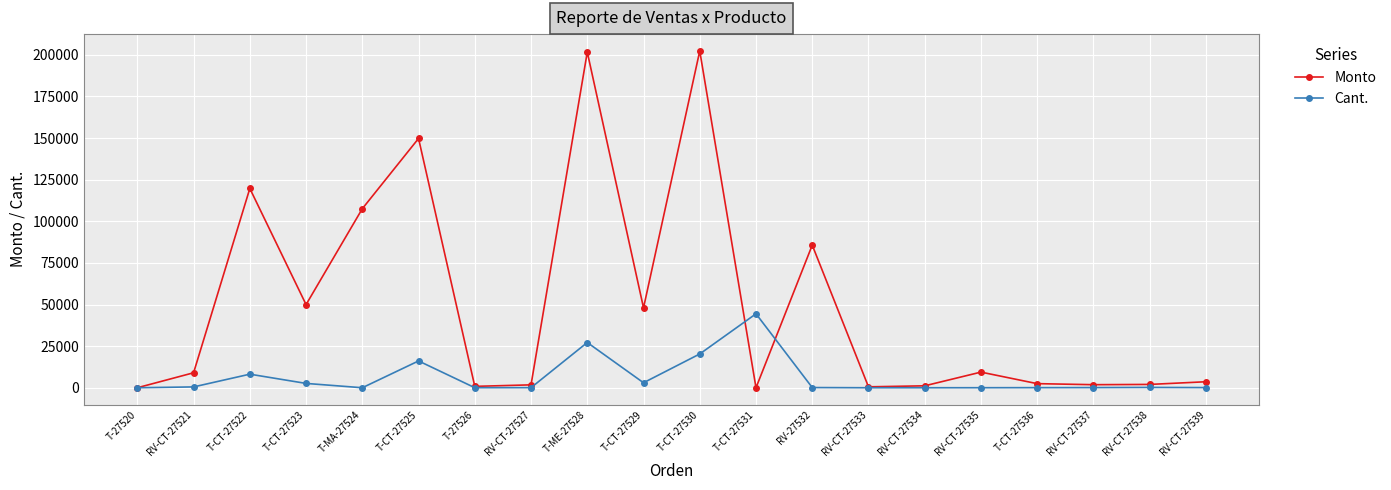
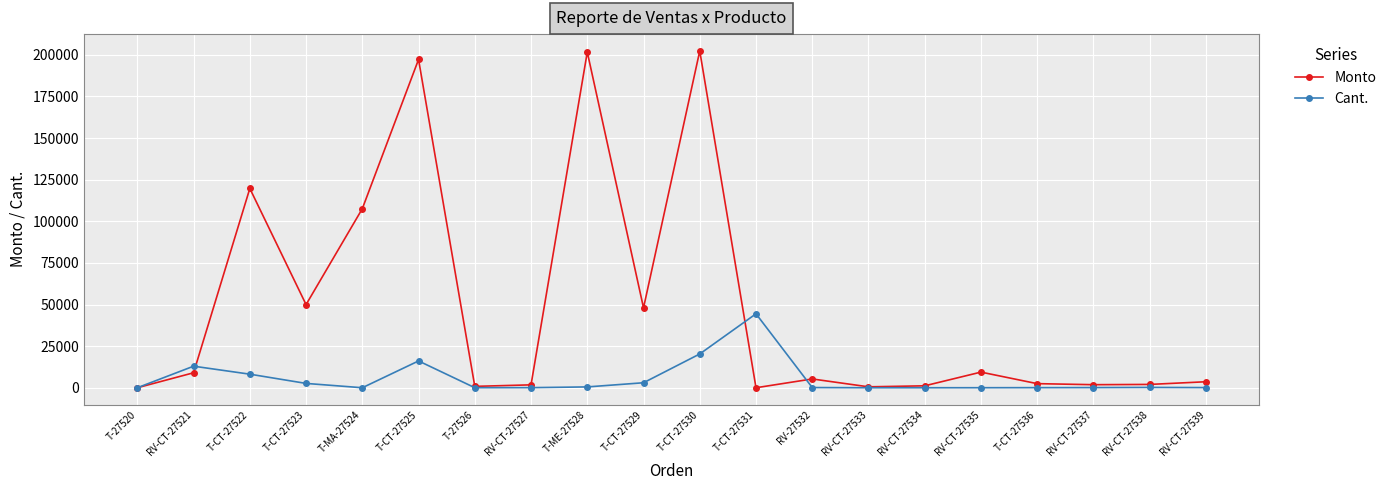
  {
    "Monto": {
      "RV-CT-27521": 9000,
      "T-CT-27522": 120000,
      "T-CT-27523": 50000,
      "T-MA-27524": 108000,
-     "T-CT-27525": 150000,
+     "T-CT-27525": 197000,
      "RV-CT-27527": 2000,
      "T-ME-27528": 202000,
      "T-CT-27529": 48000,
      "T-CT-27530": 202000,
      "T-CT-27531": 0,
-     "RV-27532": 86000,
+     "RV-27532": 5000,
      "RV-CT-27535": 9000,
      "T-CT-27536": 2000,
      "RV-CT-27537": 2000,
      "RV-CT-27538": 2000,
      "RV-CT-27539": 4000
    },
    "Cant.": {
-     "RV-CT-27521": 1000,
+     "RV-CT-27521": 13000,
      "T-CT-27522": 8000,
      "T-CT-27523": 3000,
      "T-MA-27524": 0,
      "T-CT-27525": 16000,
      "RV-CT-27527": 0,
-     "T-ME-27528": 27000,
+     "T-ME-27528": 1000,
      "T-CT-27529": 3000,
      "T-CT-27530": 20000,
      "T-CT-27531": 44000,
      "RV-27532": 0,
      "RV-CT-27535": 0,
      "T-CT-27536": 0,
      "RV-CT-27537": 0,
      "RV-CT-27538": 0,
      "RV-CT-27539": 0
    }
  }
